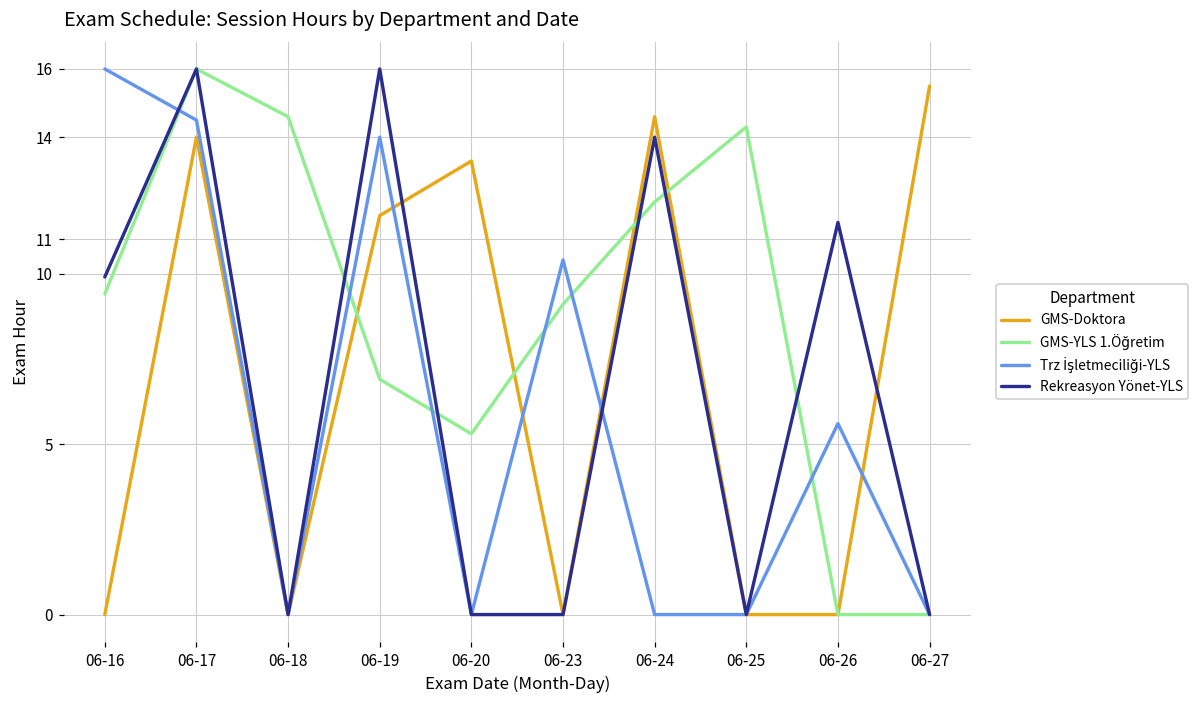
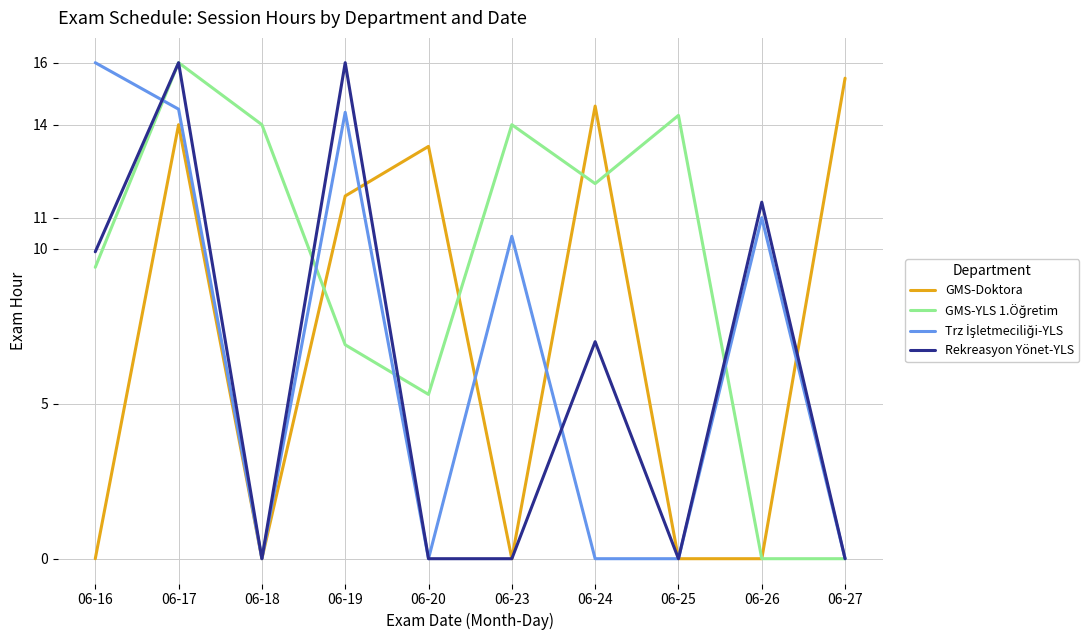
  {
    "GMS-Doktora": {
      "06-16": 0.0,
      "06-17": 14.0,
      "06-19": 11.7,
      "06-20": 13.3,
      "06-24": 14.6,
      "06-27": 15.5
    },
    "GMS-YLS 1.Öğretim": {
      "06-16": 9.4,
-     "06-18": 14.6,
+     "06-18": 14.0,
      "06-19": 6.9,
      "06-20": 5.3,
-     "06-23": 9.1,
+     "06-23": 14.0,
      "06-24": 12.1,
      "06-25": 14.3
    },
    "Trz İşletmeciliği-YLS": {
      "06-16": 16.0,
      "06-17": 14.5,
-     "06-19": 14.0,
+     "06-19": 14.4,
      "06-23": 10.4,
      "06-24": 0.0,
-     "06-26": 5.6
+     "06-26": 11.0
    },
    "Rekreasyon Yönet-YLS": {
      "06-16": 9.9,
      "06-19": 16,
-     "06-24": 14,
+     "06-24": 7,
      "06-26": 11.5
    }
  }
